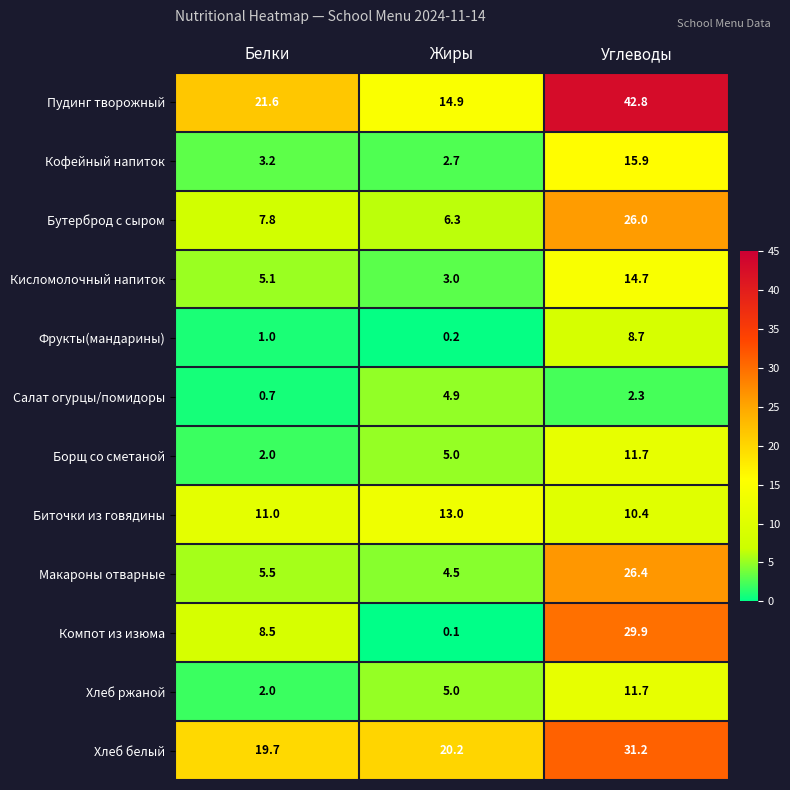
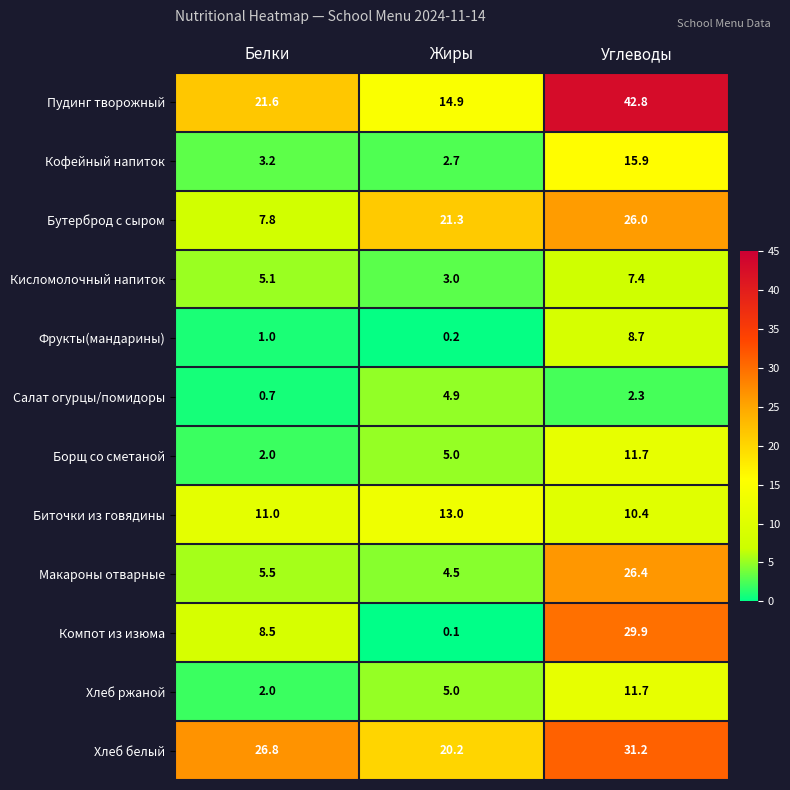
  {
    "Пудинг творожный": {
      "Белки": 21.6,
      "Жиры": 14.9,
      "Углеводы": 42.8
    },
    "Кофейный напиток": {
      "Белки": 3.2,
      "Жиры": 2.7,
      "Углеводы": 15.9
    },
    "Бутерброд с сыром": {
      "Белки": 7.8,
-     "Жиры": 6.3,
+     "Жиры": 21.3,
      "Углеводы": 26.0
    },
    "Кисломолочный напиток": {
      "Белки": 5.1,
      "Жиры": 3.0,
-     "Углеводы": 14.7
+     "Углеводы": 7.4
    },
    "Фрукты(мандарины)": {
      "Белки": 1.0,
      "Жиры": 0.2,
      "Углеводы": 8.7
    },
    "Салат огурцы/помидоры": {
      "Белки": 0.7,
      "Жиры": 4.9,
      "Углеводы": 2.3
    },
    "Борщ со сметаной": {
      "Белки": 2.0,
      "Жиры": 5.0,
      "Углеводы": 11.7
    },
    "Биточки из говядины": {
      "Белки": 11.0,
      "Жиры": 13.0,
      "Углеводы": 10.4
    },
    "Макароны отварные": {
      "Белки": 5.5,
      "Жиры": 4.5,
      "Углеводы": 26.4
    },
    "Компот из изюма": {
      "Белки": 8.5,
      "Жиры": 0.1,
      "Углеводы": 29.9
    },
    "Хлеб ржаной": {
      "Белки": 2.0,
      "Жиры": 5.0,
      "Углеводы": 11.7
    },
    "Хлеб белый": {
-     "Белки": 19.7,
+     "Белки": 26.8,
      "Жиры": 20.2,
      "Углеводы": 31.2
    }
  }
